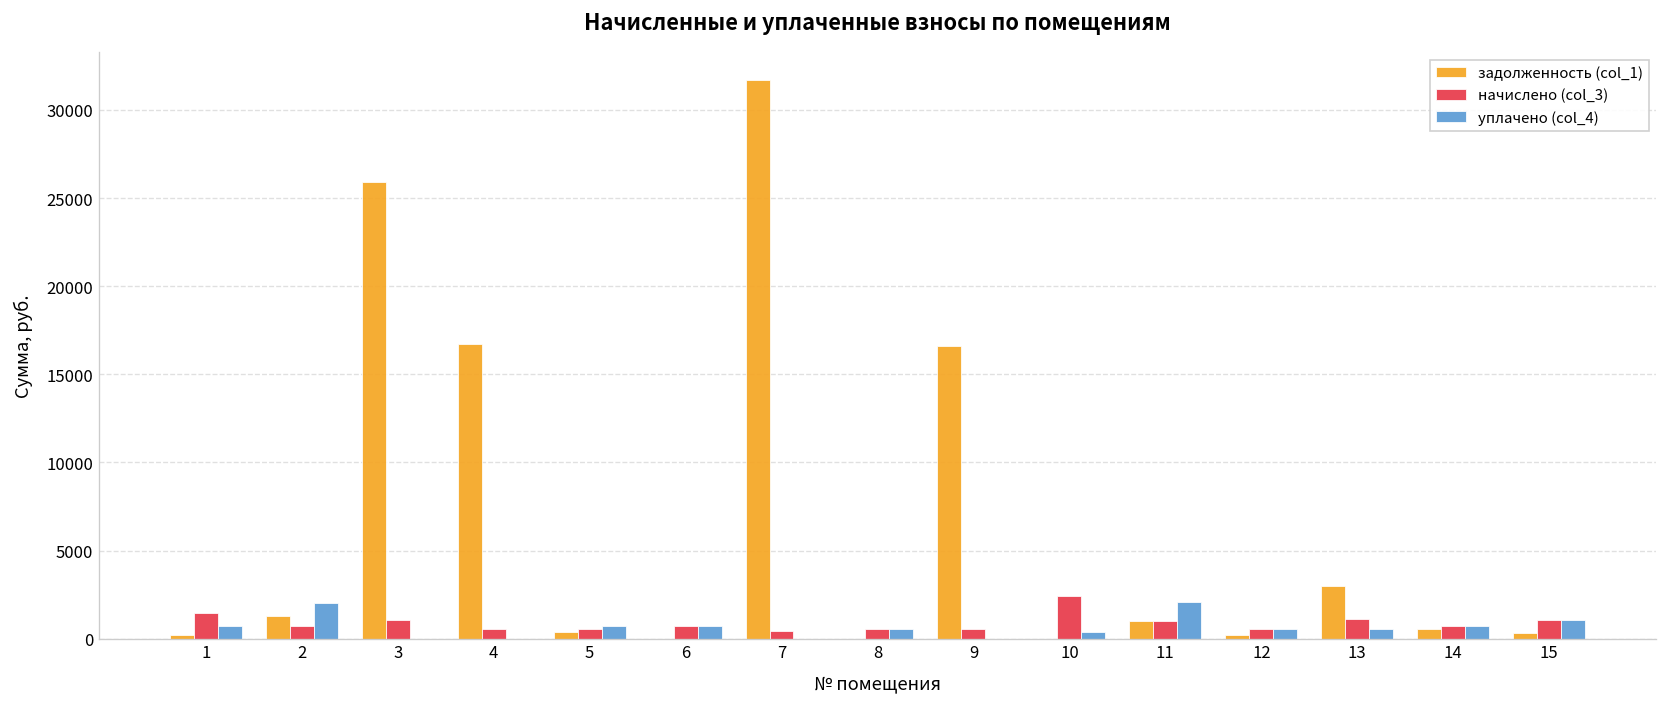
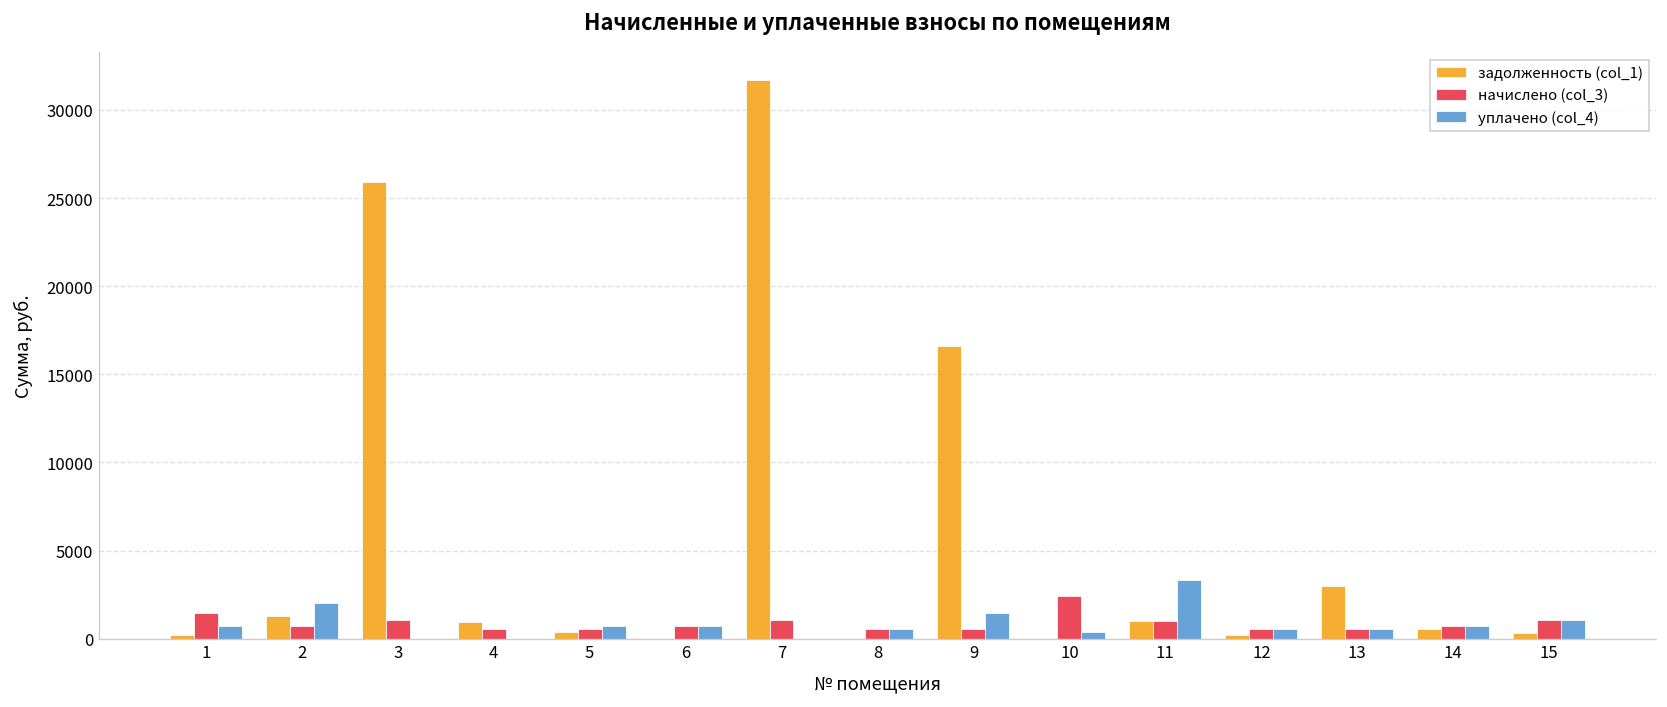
  {
    "задолженность (col_1)": {
      "1": 200,
      "2": 1300,
      "3": 25900,
-     "4": 16700,
+     "4": 900,
      "5": 400,
      "6": 0,
      "7": 31700,
      "8": 0,
      "9": 16600,
      "10": 0,
      "11": 1000,
      "12": 200,
      "13": 3000,
      "14": 500,
      "15": 300
    },
    "начислено (col_3)": {
      "1": 1400,
      "2": 700,
      "3": 1000,
      "4": 500,
      "5": 500,
      "6": 700,
-     "7": 400,
+     "7": 1000,
      "8": 600,
      "9": 500,
      "10": 2400,
      "11": 1000,
      "12": 500,
-     "13": 1100,
+     "13": 500,
      "14": 700,
      "15": 1000
    },
    "уплачено (col_4)": {
      "1": 700,
      "2": 2000,
      "3": 0,
      "4": 0,
      "5": 700,
      "6": 700,
      "7": 0,
      "8": 500,
-     "9": 0,
+     "9": 1400,
      "10": 400,
-     "11": 2100,
+     "11": 3300,
      "12": 500,
      "13": 500,
      "14": 700,
      "15": 1000
    }
  }
